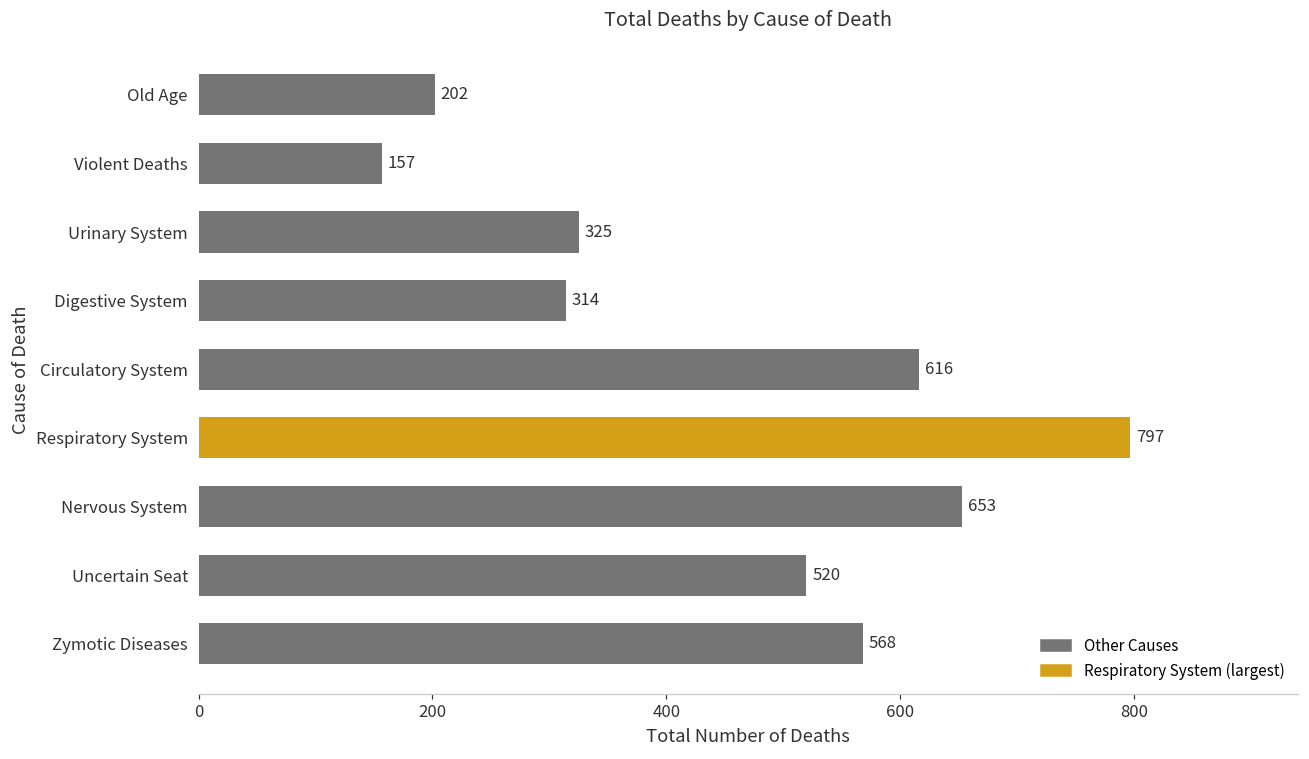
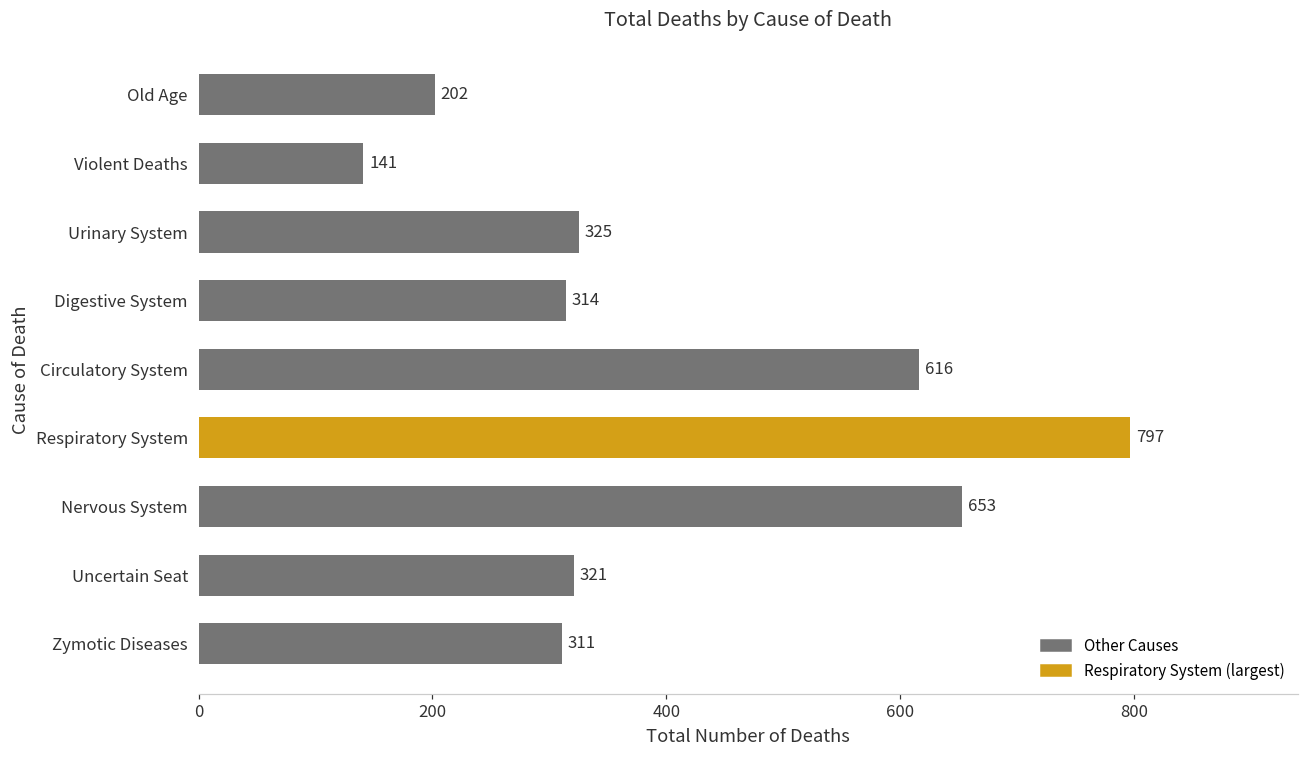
  {
    "Old Age": 202,
-   "Violent Deaths": 157,
+   "Violent Deaths": 141,
    "Urinary System": 325,
    "Digestive System": 314,
    "Circulatory System": 616,
    "Respiratory System": 797,
    "Nervous System": 653,
-   "Uncertain Seat": 520,
-   "Zymotic Diseases": 568
+   "Uncertain Seat": 321,
+   "Zymotic Diseases": 311
  }
